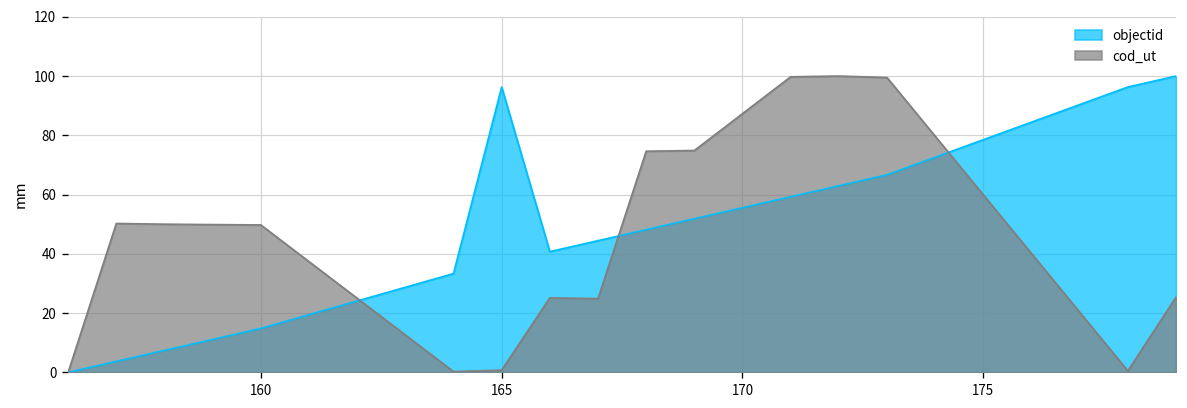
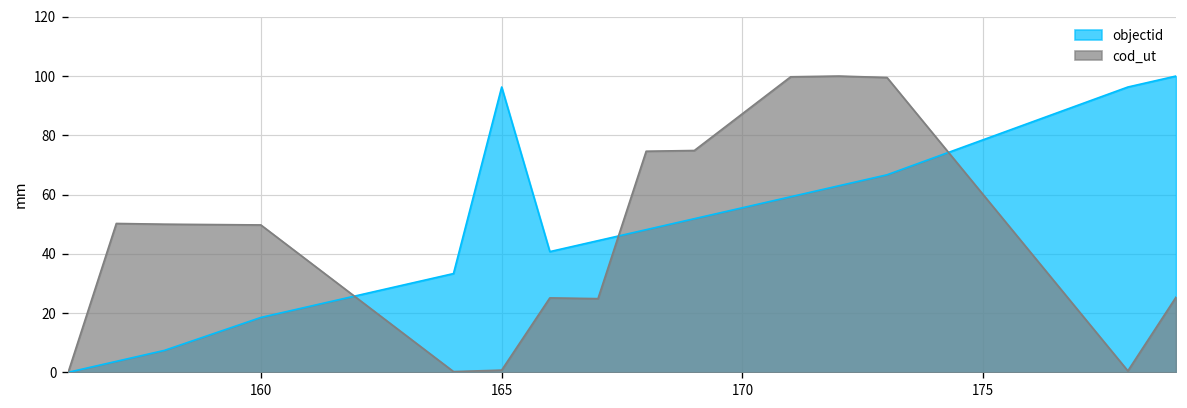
  {
    "objectid": {
-     "160": 15,
+     "160": 19,
      "165": 96
    },
    "cod_ut": {
      "160": 50,
      "165": 1
    }
  }
